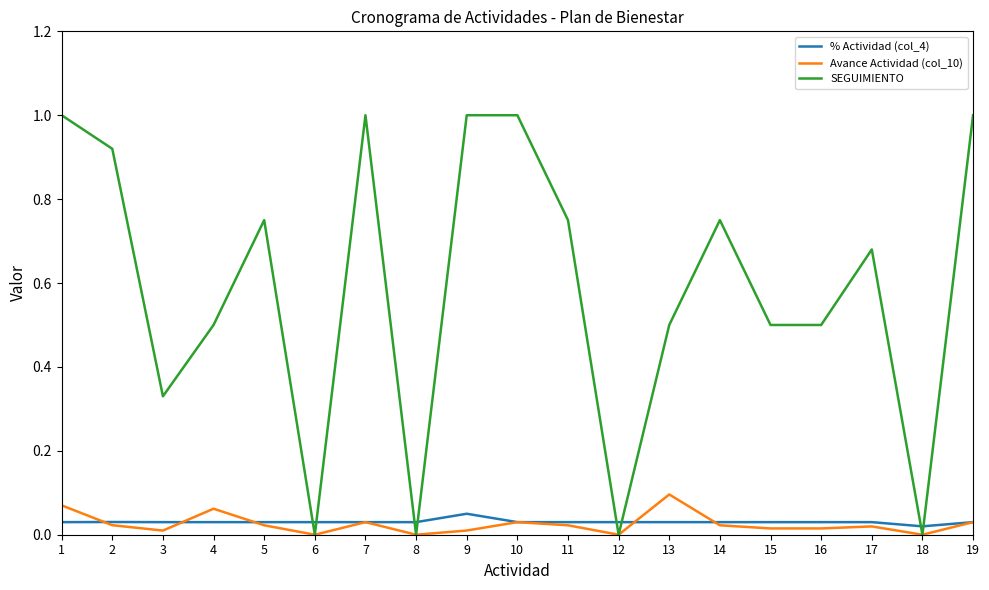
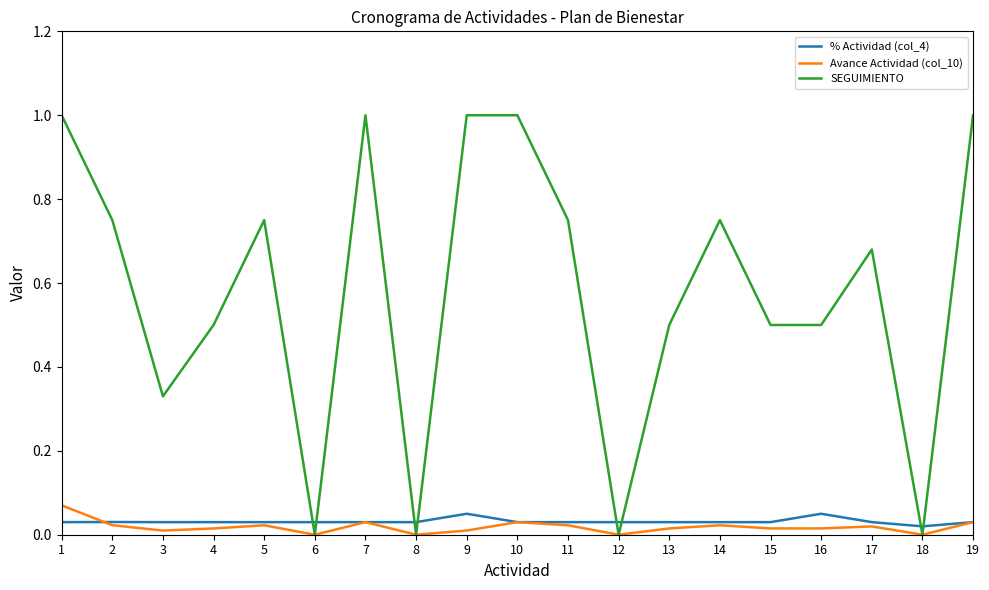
  {
    "% Actividad (col_4)": {
      "1": 0.03,
      "2": 0.03,
      "3": 0.03,
      "4": 0.03,
      "5": 0.03,
      "6": 0.03,
      "8": 0.03,
      "9": 0.05,
      "11": 0.03,
      "12": 0.03,
      "13": 0.03,
      "14": 0.03,
      "15": 0.03,
-     "16": 0.03,
+     "16": 0.05,
      "17": 0.03,
      "18": 0.02
    },
    "Avance Actividad (col_10)": {
      "1": 0.07,
      "2": 0.02,
      "3": 0.01,
-     "4": 0.06,
+     "4": 0.02,
      "5": 0.02,
      "9": 0.01,
      "11": 0.02,
-     "13": 0.10,
+     "13": 0.02,
      "14": 0.02,
      "15": 0.02,
      "16": 0.02,
      "17": 0.02
    },
    "SEGUIMIENTO": {
      "1": 1.00,
-     "2": 0.92,
+     "2": 0.75,
      "3": 0.33,
      "4": 0.50,
      "5": 0.75,
      "7": 1.00,
      "9": 1.00,
      "10": 1.00,
      "11": 0.75,
      "13": 0.50,
      "14": 0.75,
      "15": 0.50,
      "16": 0.50,
      "17": 0.68,
      "19": 1.00
    }
  }
